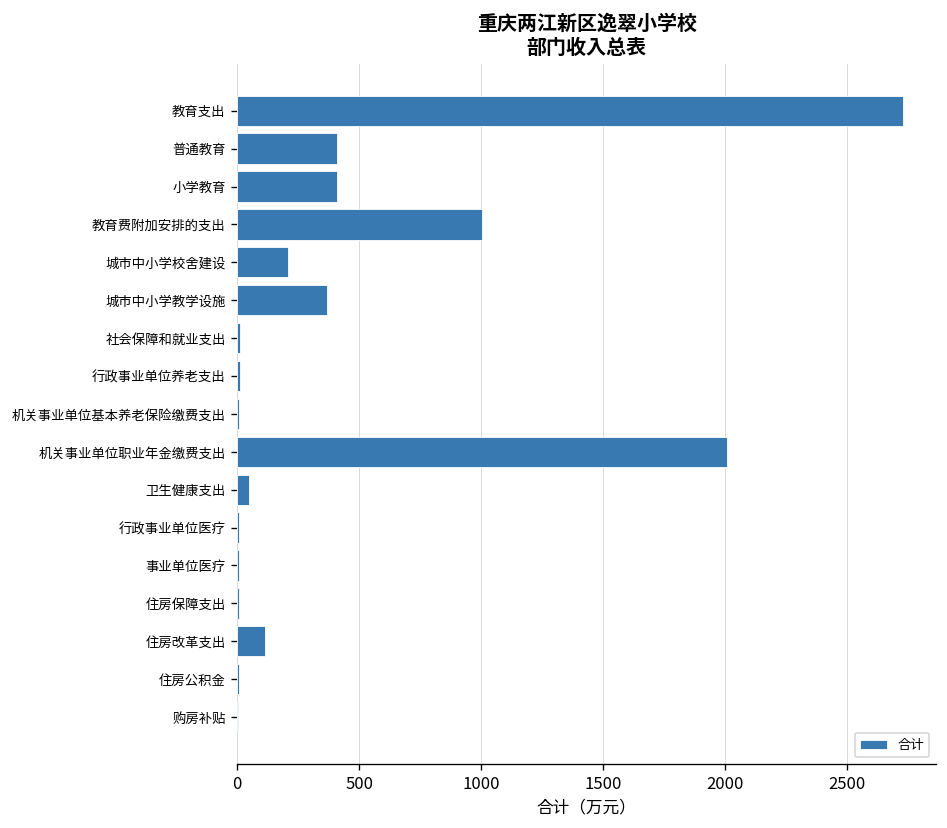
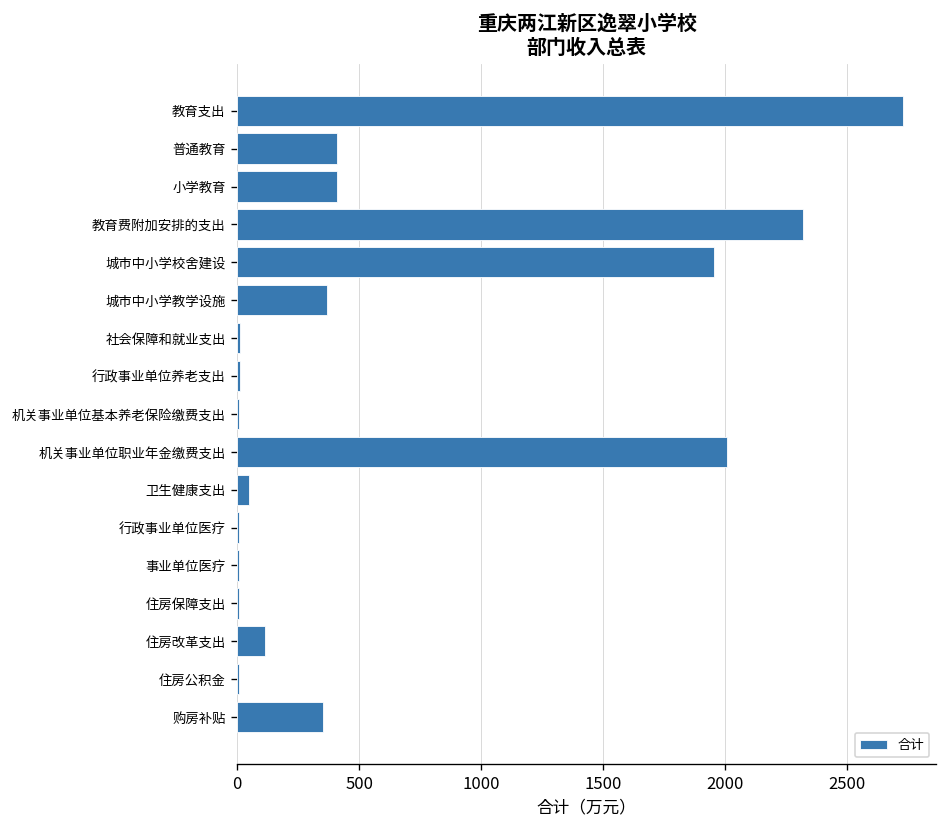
  {
    "教育支出": 2730,
    "普通教育": 410,
    "小学教育": 410,
-   "教育费附加安排的支出": 1000,
-   "城市中小学校舍建设": 210,
+   "教育费附加安排的支出": 2320,
+   "城市中小学校舍建设": 1950,
    "城市中小学教学设施": 370,
    "机关事业单位职业年金缴费支出": 2010,
    "卫生健康支出": 50,
    "住房改革支出": 110,
-   "购房补贴": 0
+   "购房补贴": 350
  }
